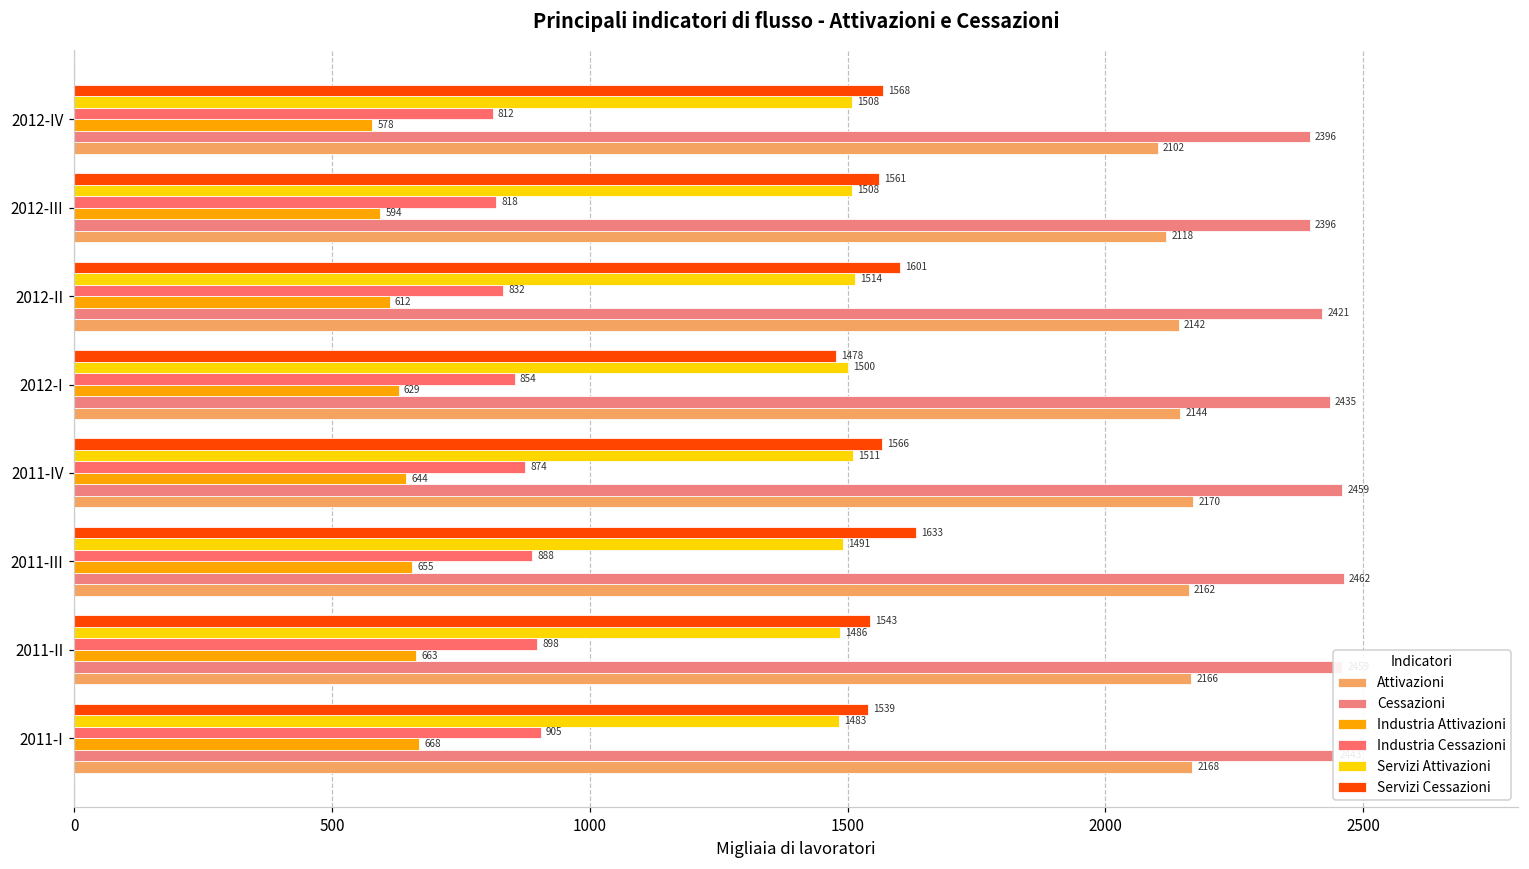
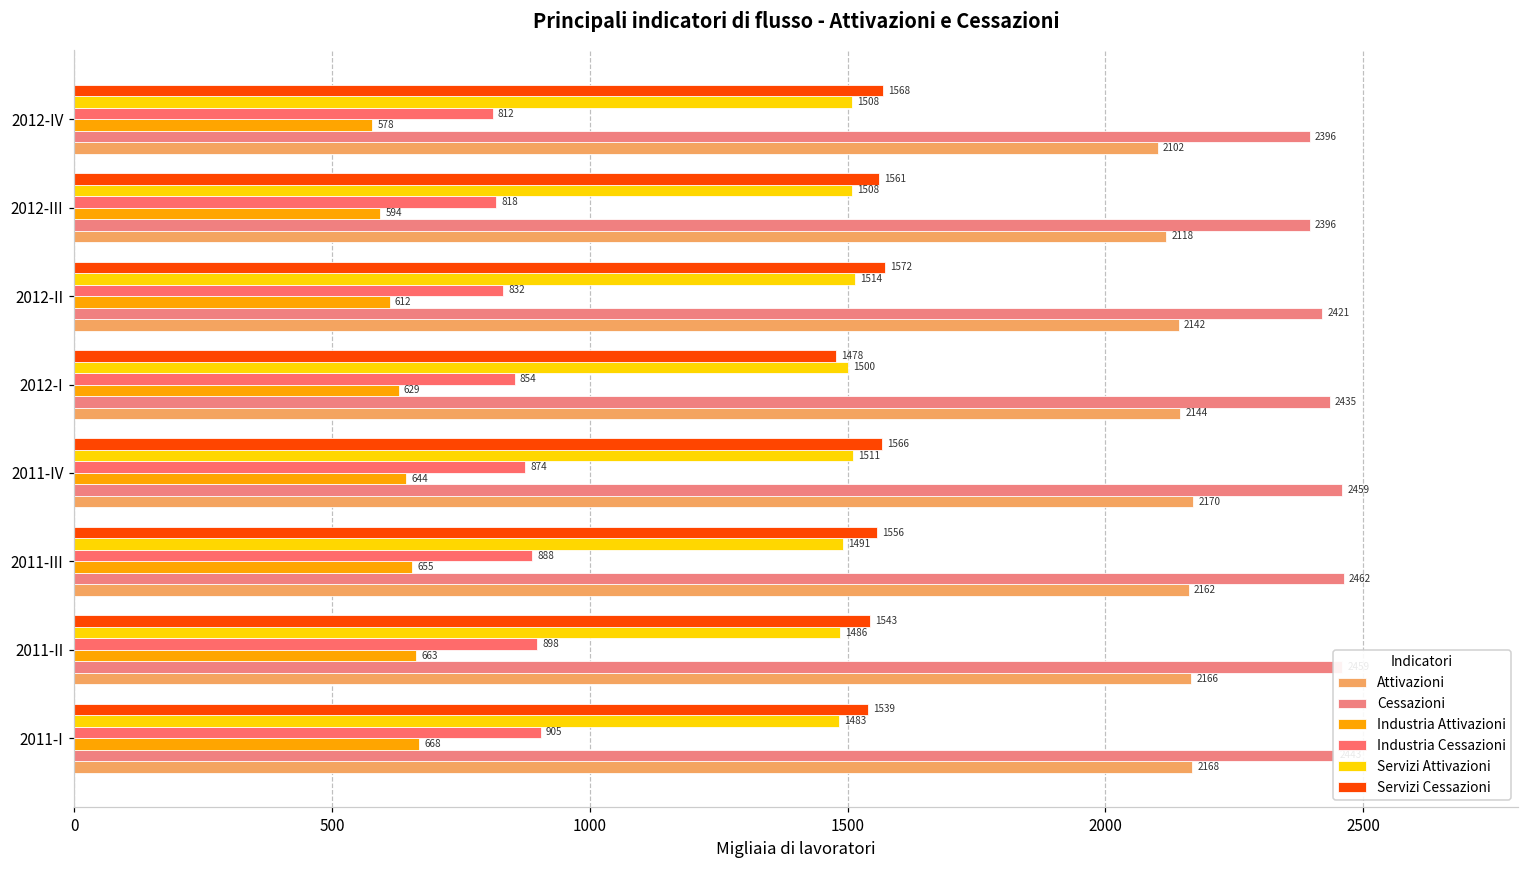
  {
    "Servizi Cessazioni": {
      "2012-IV": 1568,
      "2012-III": 1561,
-     "2012-II": 1601,
+     "2012-II": 1572,
      "2012-I": 1478,
      "2011-IV": 1566,
-     "2011-III": 1633,
+     "2011-III": 1556,
      "2011-II": 1543,
      "2011-I": 1539
    }
  }
